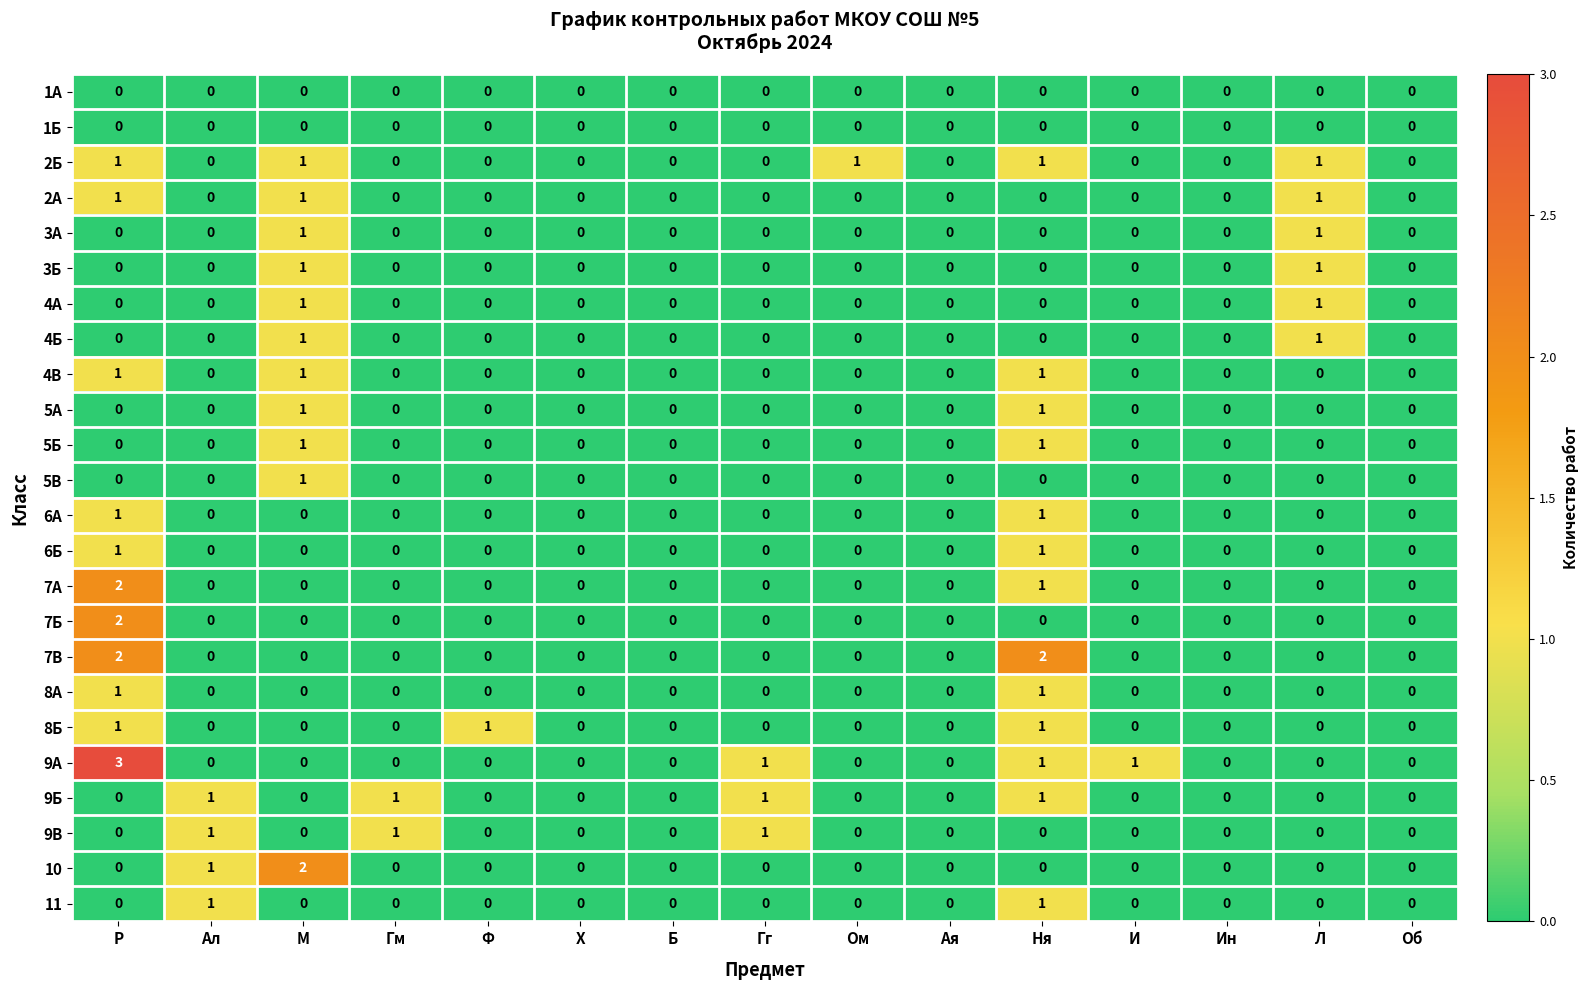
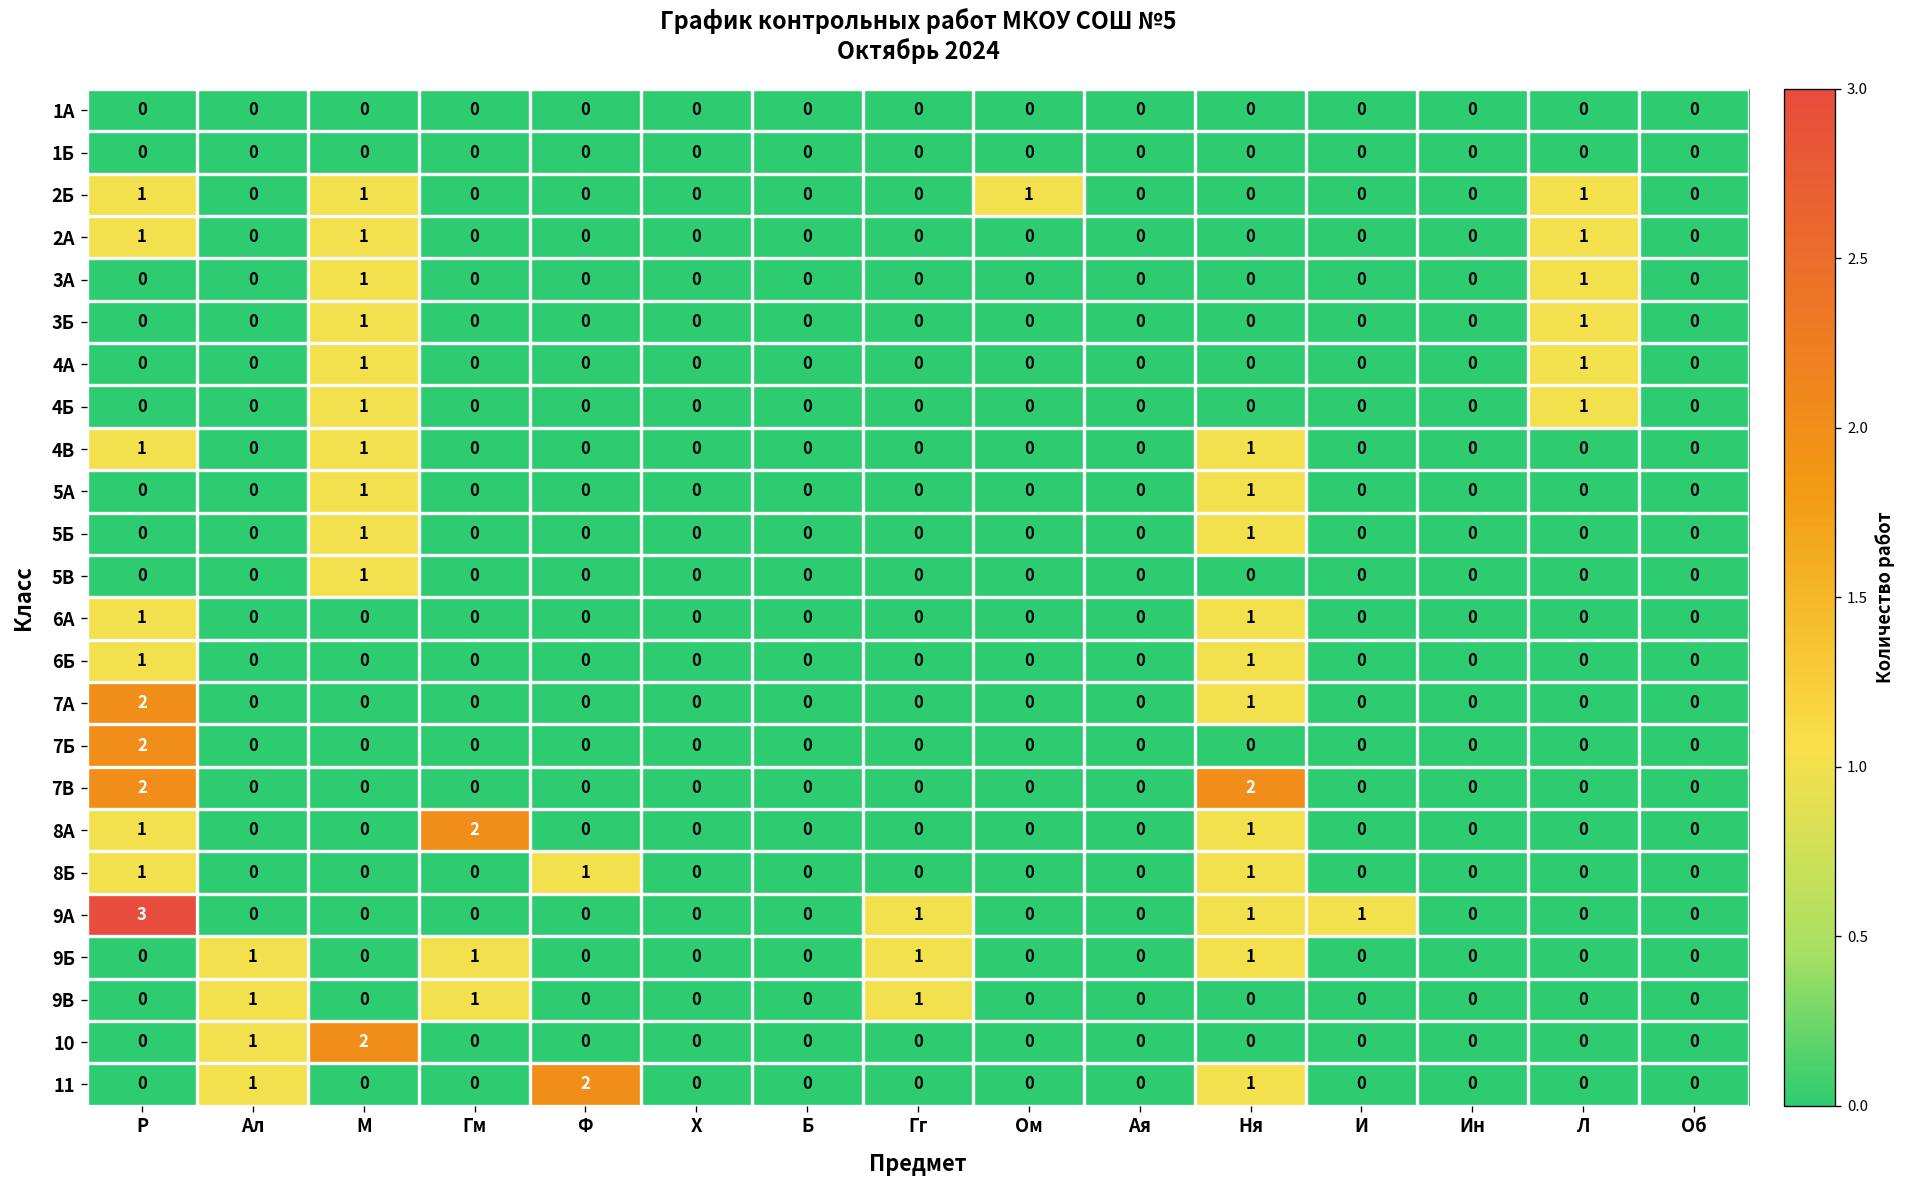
  {
    "2Б": {
      "Р": 1,
      "Ал": 0,
      "М": 1,
      "Гм": 0,
      "Ф": 0,
      "Х": 0,
      "Б": 0,
      "Гг": 0,
      "Ом": 1,
      "Ая": 0,
-     "Ня": 1,
+     "Ня": 0,
      "И": 0,
      "Ин": 0,
      "Л": 1,
      "Об": 0
    },
    "8А": {
      "Р": 1,
      "Ал": 0,
      "М": 0,
-     "Гм": 0,
+     "Гм": 2,
      "Ф": 0,
      "Х": 0,
      "Б": 0,
      "Гг": 0,
      "Ом": 0,
      "Ая": 0,
      "Ня": 1,
      "И": 0,
      "Ин": 0,
      "Л": 0,
      "Об": 0
    },
    "11": {
      "Р": 0,
      "Ал": 1,
      "М": 0,
      "Гм": 0,
-     "Ф": 0,
+     "Ф": 2,
      "Х": 0,
      "Б": 0,
      "Гг": 0,
      "Ом": 0,
      "Ая": 0,
      "Ня": 1,
      "И": 0,
      "Ин": 0,
      "Л": 0,
      "Об": 0
    }
  }
